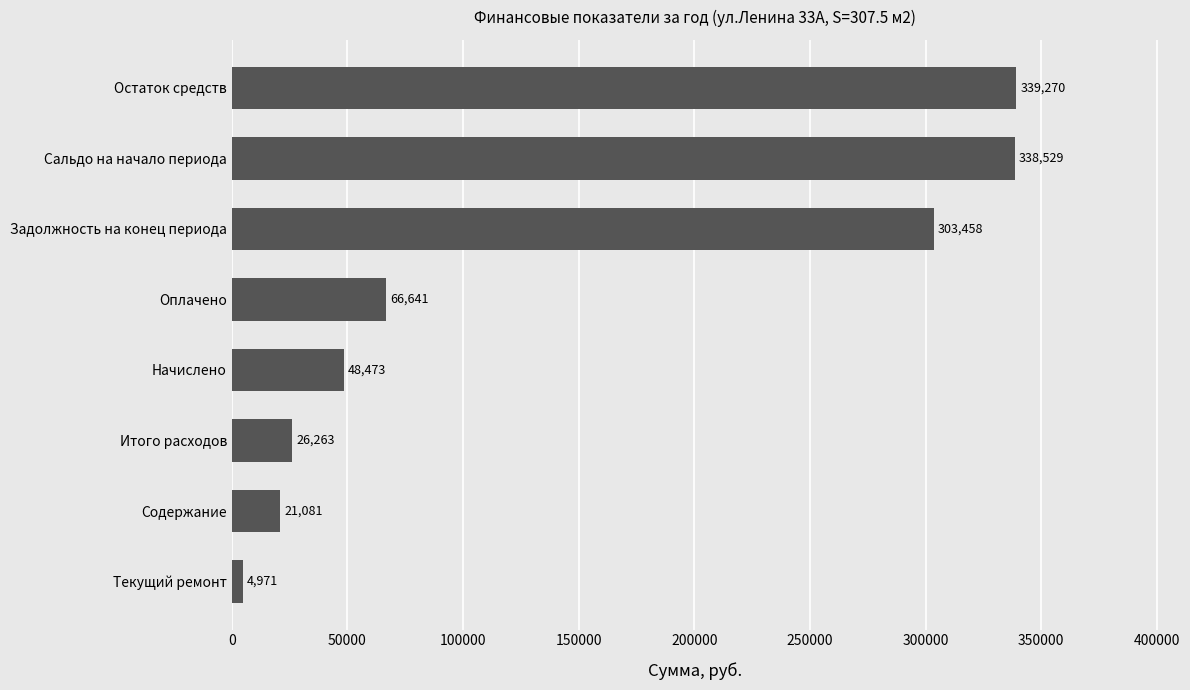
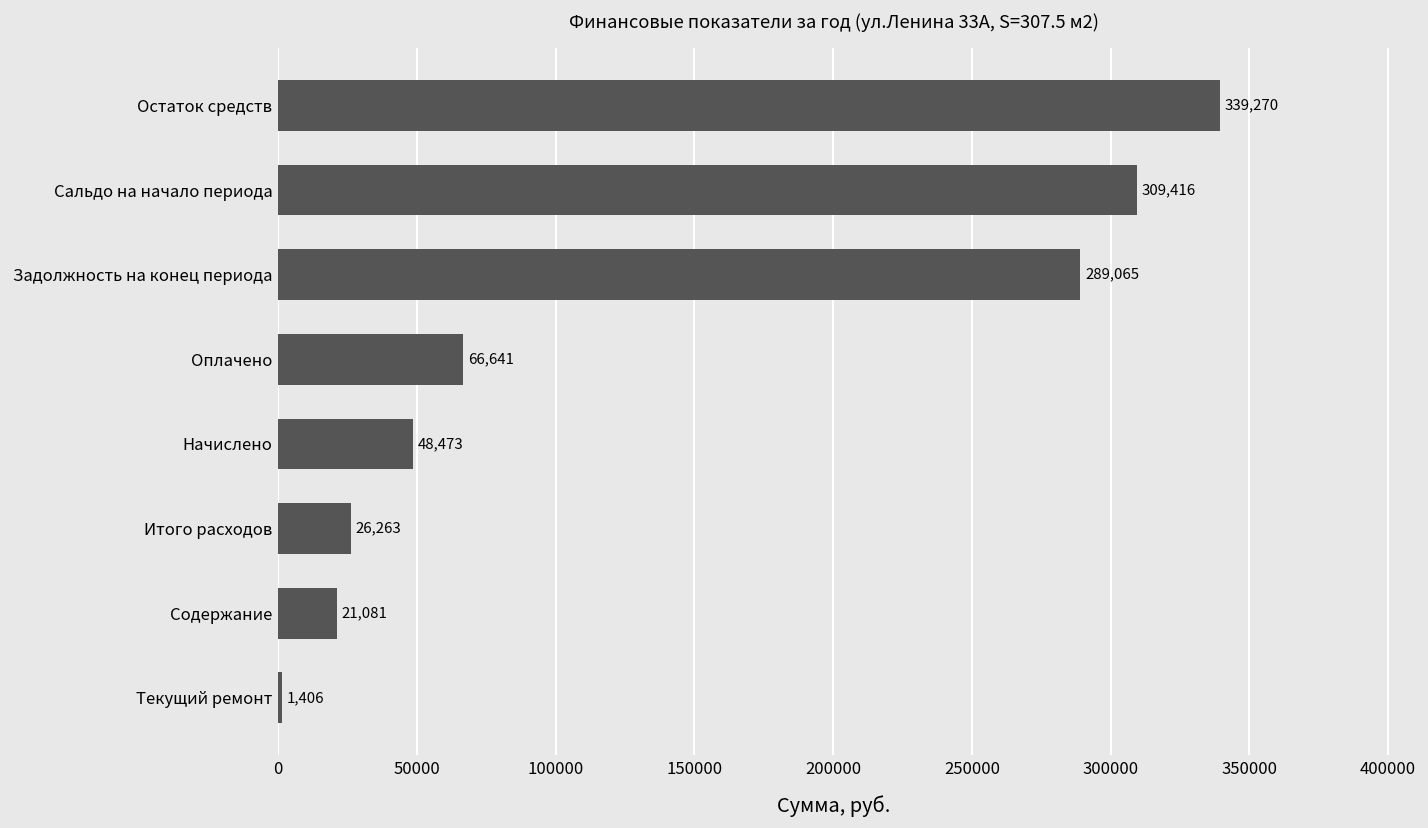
  {
    "Остаток средств": "339,270",
-   "Сальдо на начало периода": "338,529",
-   "Задолжность на конец периода": "303,458",
+   "Сальдо на начало периода": "309,416",
+   "Задолжность на конец периода": "289,065",
    "Оплачено": "66,641",
    "Начислено": "48,473",
    "Итого расходов": "26,263",
    "Содержание": "21,081",
-   "Текущий ремонт": "4,971"
+   "Текущий ремонт": "1,406"
  }
